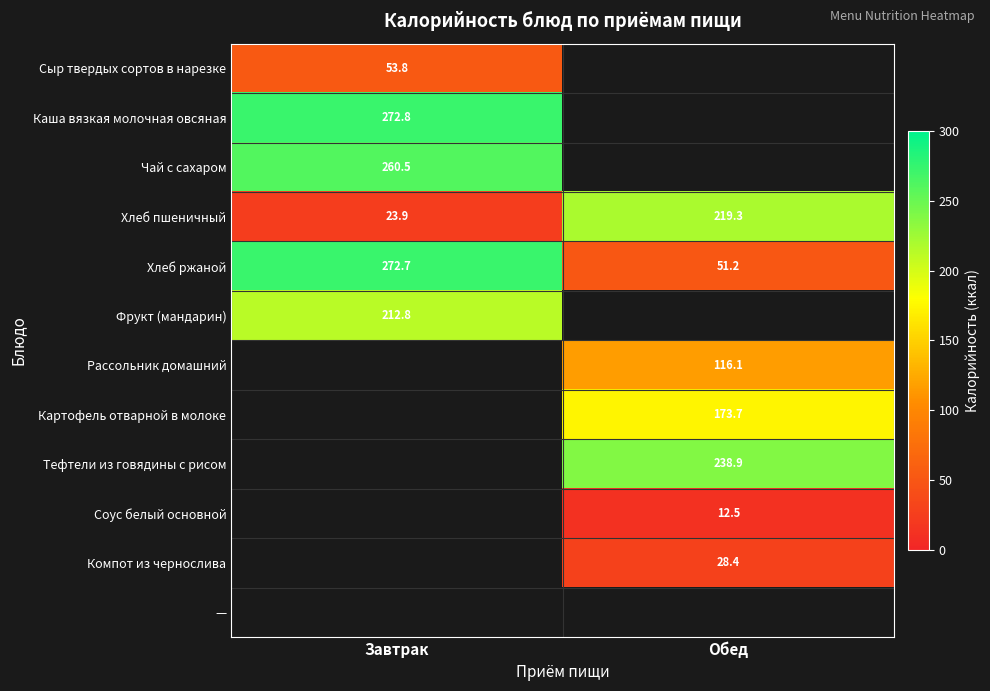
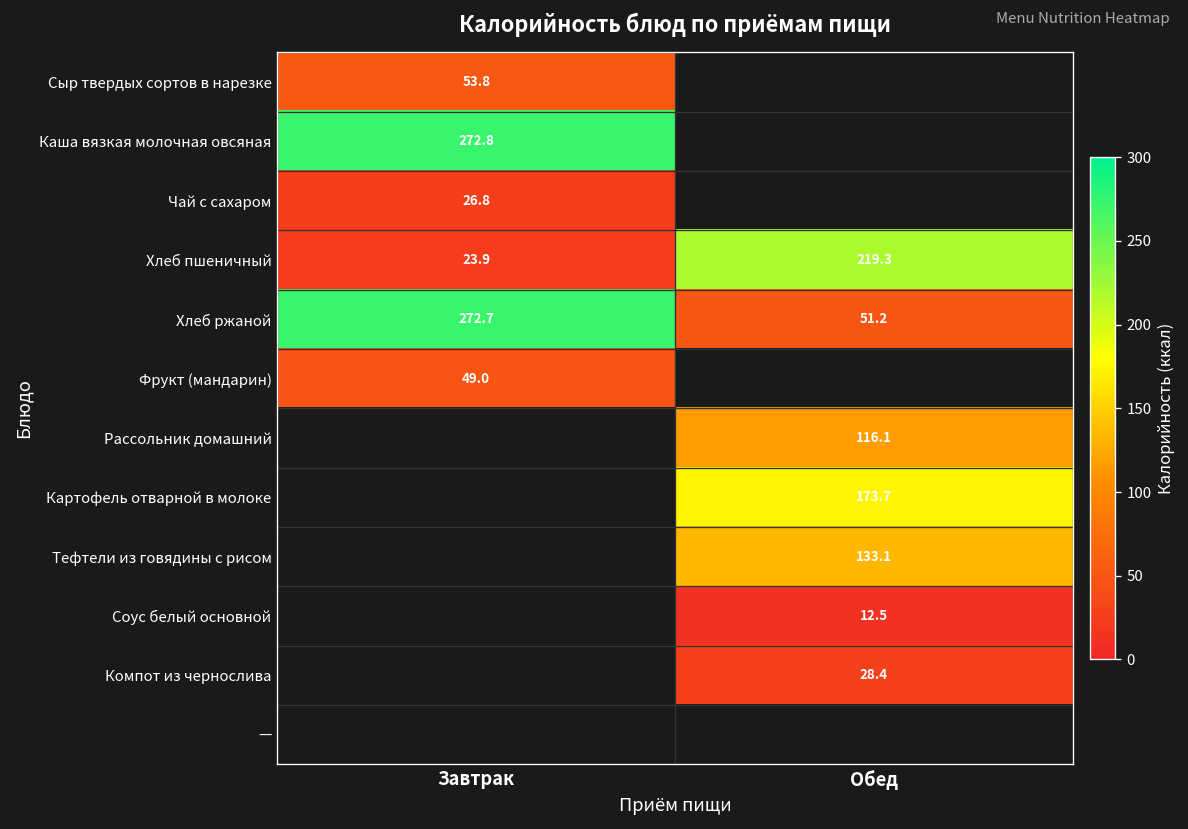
  {
    "Сыр твердых сортов в нарезке": {
      "Завтрак": 53.8
    },
    "Каша вязкая молочная овсяная": {
      "Завтрак": 272.8
    },
    "Чай с сахаром": {
-     "Завтрак": 260.5
+     "Завтрак": 26.8
    },
    "Хлеб пшеничный": {
      "Завтрак": 23.9,
      "Обед": 219.3
    },
    "Хлеб ржаной": {
      "Завтрак": 272.7,
      "Обед": 51.2
    },
    "Фрукт (мандарин)": {
-     "Завтрак": 212.8
+     "Завтрак": 49.0
    },
    "Рассольник домашний": {
      "Обед": 116.1
    },
    "Картофель отварной в молоке": {
      "Обед": 173.7
    },
    "Тефтели из говядины с рисом": {
-     "Обед": 238.9
+     "Обед": 133.1
    },
    "Соус белый основной": {
      "Обед": 12.5
    },
    "Компот из чернослива": {
      "Обед": 28.4
    }
  }
